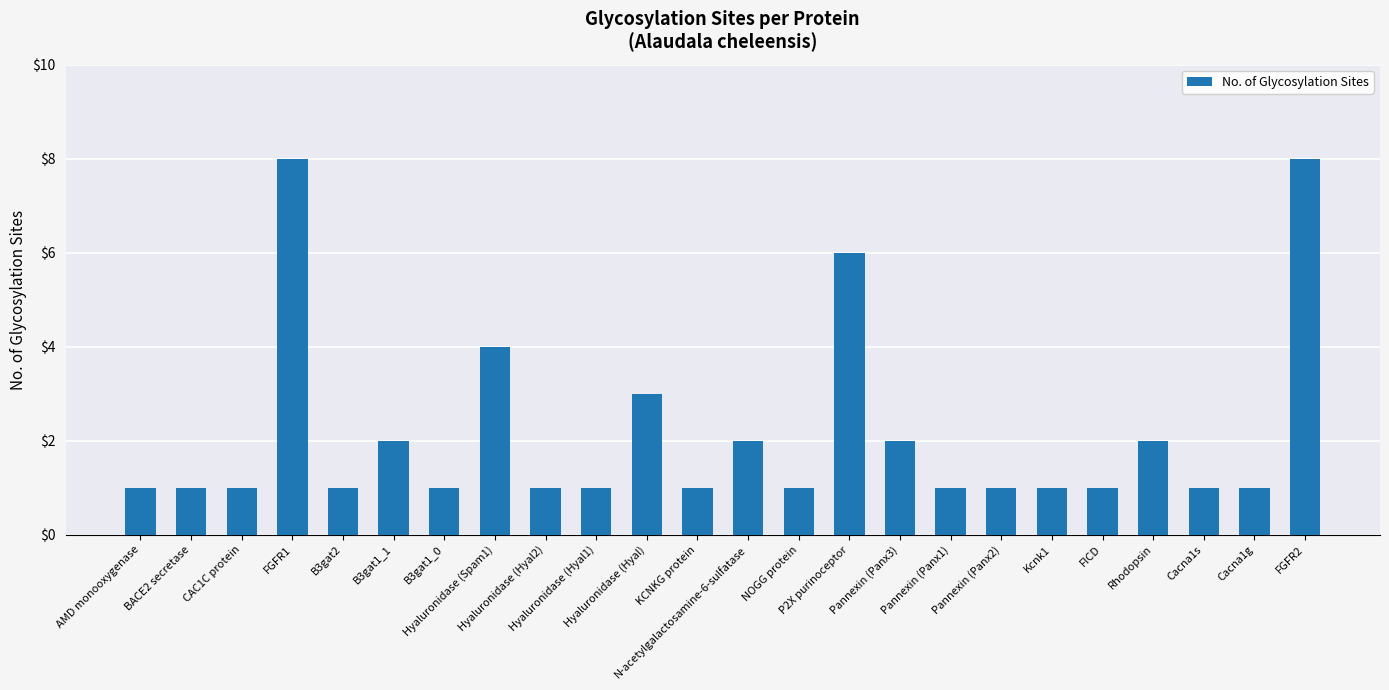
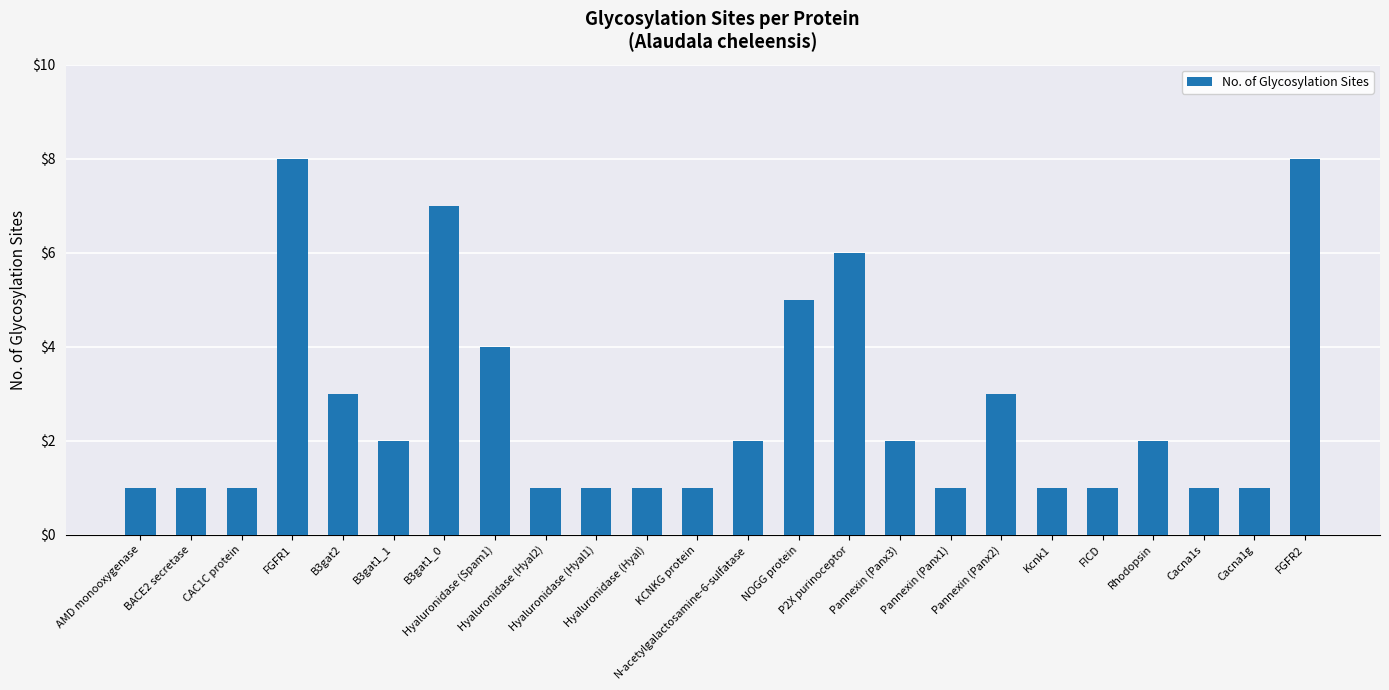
  {
    "AMD monooxygenase": "$1",
    "BACE2 secretase": "$1",
    "CAC1C protein": "$1",
    "FGFR1": "$8",
-   "B3gat2": "$1",
+   "B3gat2": "$3",
    "B3gat1_1": "$2",
-   "B3gat1_0": "$1",
+   "B3gat1_0": "$7",
    "Hyaluronidase (Spam1)": "$4",
    "Hyaluronidase (Hyal2)": "$1",
    "Hyaluronidase (Hyal1)": "$1",
-   "Hyaluronidase (Hyal)": "$3",
+   "Hyaluronidase (Hyal)": "$1",
    "KCNKG protein": "$1",
    "N-acetylgalactosamine-6-sulfatase": "$2",
-   "NOGG protein": "$1",
+   "NOGG protein": "$5",
    "P2X purinoceptor": "$6",
    "Pannexin (Panx3)": "$2",
    "Pannexin (Panx1)": "$1",
-   "Pannexin (Panx2)": "$1",
+   "Pannexin (Panx2)": "$3",
    "Kcnk1": "$1",
    "FICD": "$1",
    "Rhodopsin": "$2",
    "Cacna1s": "$1",
    "Cacna1g": "$1",
    "FGFR2": "$8"
  }
